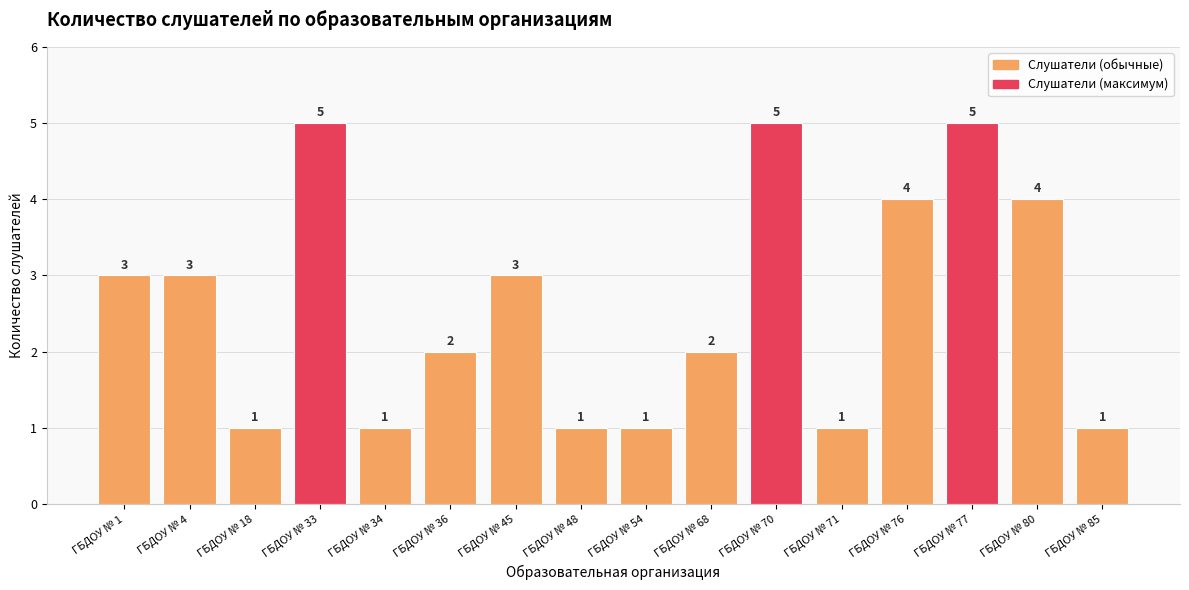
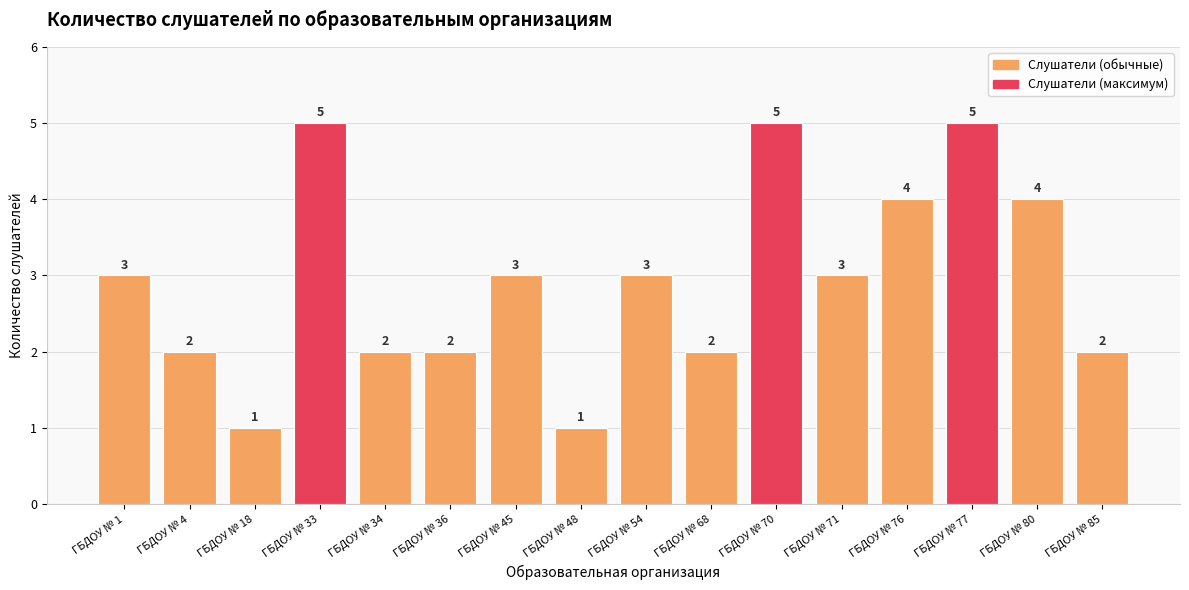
  {
    "ГБДОУ № 1": 3,
-   "ГБДОУ № 4": 3,
+   "ГБДОУ № 4": 2,
    "ГБДОУ № 18": 1,
    "ГБДОУ № 33": 5,
-   "ГБДОУ № 34": 1,
+   "ГБДОУ № 34": 2,
    "ГБДОУ № 36": 2,
    "ГБДОУ № 45": 3,
    "ГБДОУ № 48": 1,
-   "ГБДОУ № 54": 1,
+   "ГБДОУ № 54": 3,
    "ГБДОУ № 68": 2,
    "ГБДОУ № 70": 5,
-   "ГБДОУ № 71": 1,
+   "ГБДОУ № 71": 3,
    "ГБДОУ № 76": 4,
    "ГБДОУ № 77": 5,
    "ГБДОУ № 80": 4,
-   "ГБДОУ № 85": 1
+   "ГБДОУ № 85": 2
  }
